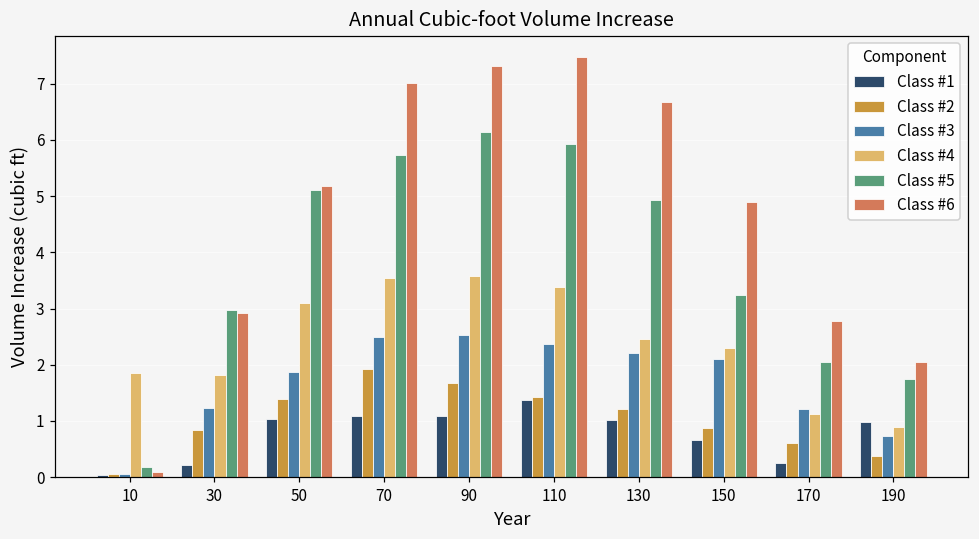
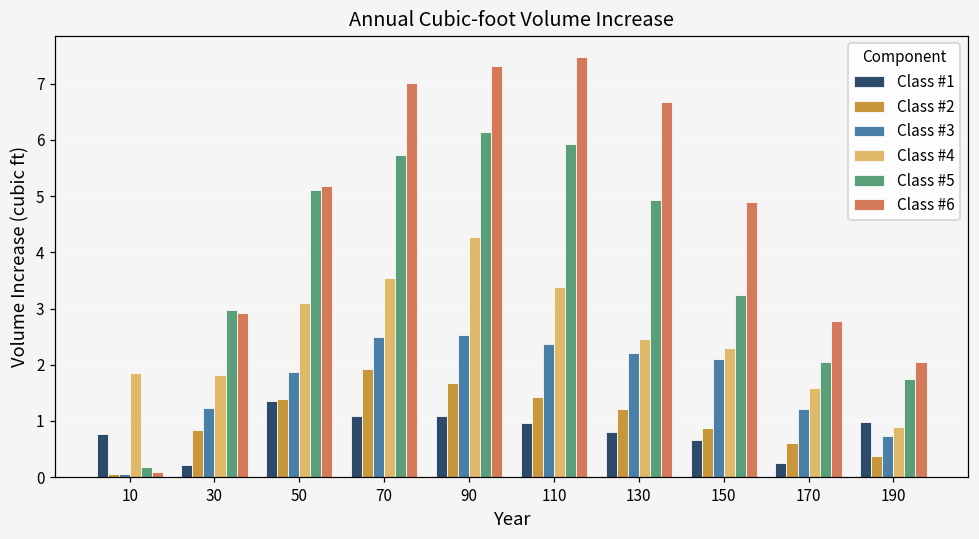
  {
    "Class #1": {
-     "10": 0.0,
+     "10": 0.8,
      "30": 0.2,
-     "50": 1.0,
+     "50": 1.4,
      "70": 1.1,
      "90": 1.1,
-     "110": 1.4,
-     "130": 1.0,
+     "110": 1.0,
+     "130": 0.8,
      "150": 0.7,
      "170": 0.2,
      "190": 1.0
    },
    "Class #4": {
      "10": 1.8,
      "30": 1.8,
      "50": 3.1,
      "70": 3.5,
-     "90": 3.6,
+     "90": 4.3,
      "110": 3.4,
      "130": 2.5,
      "150": 2.3,
-     "170": 1.1,
+     "170": 1.6,
      "190": 0.9
    }
  }
